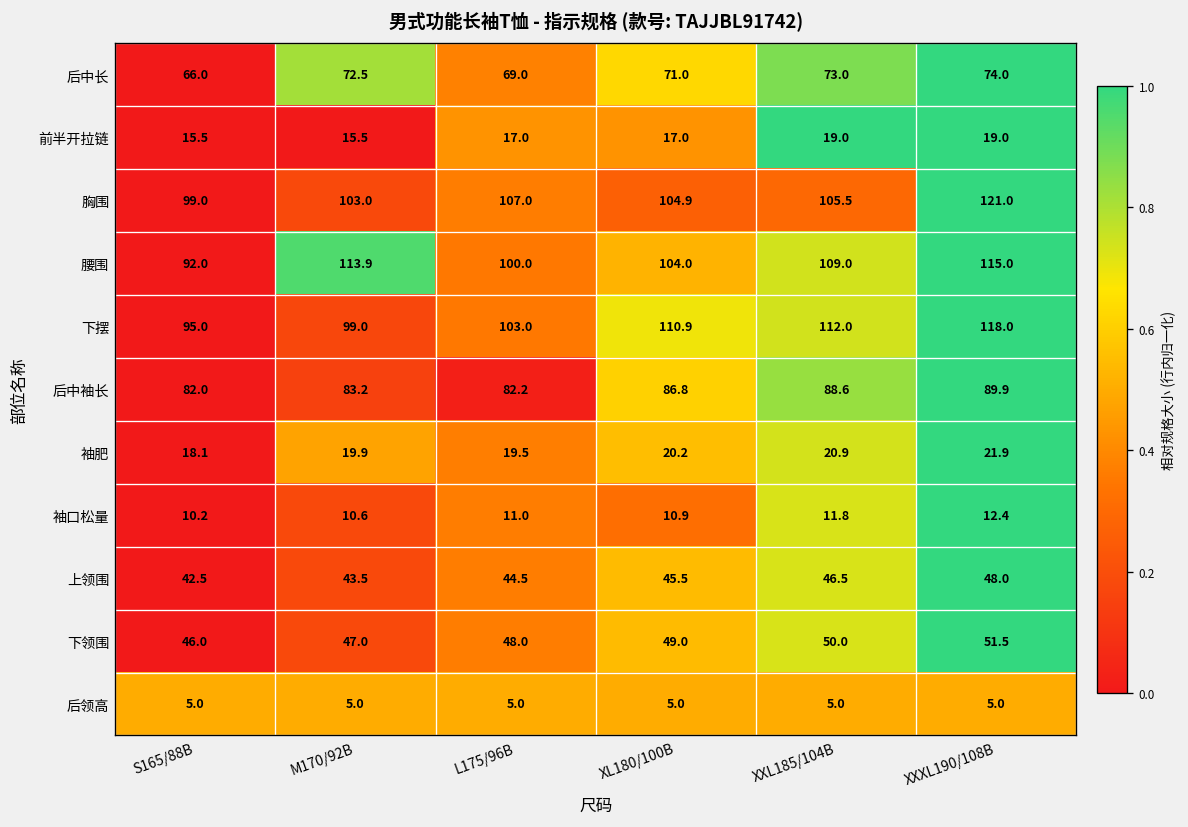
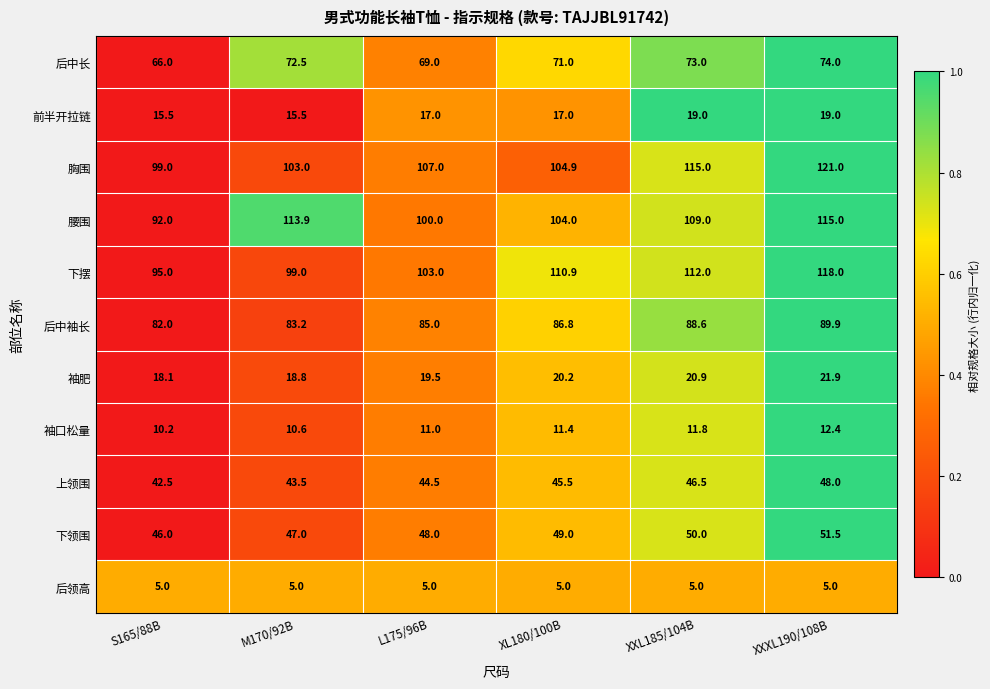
  {
    "后中长": {
      "S165/88B": 66.0,
      "M170/92B": 72.5,
      "L175/96B": 69.0,
      "XL180/100B": 71.0,
      "XXL185/104B": 73.0,
      "XXXL190/108B": 74.0
    },
    "前半开拉链": {
      "S165/88B": 15.5,
      "M170/92B": 15.5,
      "L175/96B": 17.0,
      "XL180/100B": 17.0,
      "XXL185/104B": 19.0,
      "XXXL190/108B": 19.0
    },
    "胸围": {
      "S165/88B": 99.0,
      "M170/92B": 103.0,
      "L175/96B": 107.0,
      "XL180/100B": 104.9,
-     "XXL185/104B": 105.5,
+     "XXL185/104B": 115.0,
      "XXXL190/108B": 121.0
    },
    "腰围": {
      "S165/88B": 92.0,
      "M170/92B": 113.9,
      "L175/96B": 100.0,
      "XL180/100B": 104.0,
      "XXL185/104B": 109.0,
      "XXXL190/108B": 115.0
    },
    "下摆": {
      "S165/88B": 95.0,
      "M170/92B": 99.0,
      "L175/96B": 103.0,
      "XL180/100B": 110.9,
      "XXL185/104B": 112.0,
      "XXXL190/108B": 118.0
    },
    "后中袖长": {
      "S165/88B": 82.0,
      "M170/92B": 83.2,
-     "L175/96B": 82.2,
+     "L175/96B": 85.0,
      "XL180/100B": 86.8,
      "XXL185/104B": 88.6,
      "XXXL190/108B": 89.9
    },
    "袖肥": {
      "S165/88B": 18.1,
-     "M170/92B": 19.9,
+     "M170/92B": 18.8,
      "L175/96B": 19.5,
      "XL180/100B": 20.2,
      "XXL185/104B": 20.9,
      "XXXL190/108B": 21.9
    },
    "袖口松量": {
      "S165/88B": 10.2,
      "M170/92B": 10.6,
      "L175/96B": 11.0,
-     "XL180/100B": 10.9,
+     "XL180/100B": 11.4,
      "XXL185/104B": 11.8,
      "XXXL190/108B": 12.4
    },
    "上领围": {
      "S165/88B": 42.5,
      "M170/92B": 43.5,
      "L175/96B": 44.5,
      "XL180/100B": 45.5,
      "XXL185/104B": 46.5,
      "XXXL190/108B": 48.0
    },
    "下领围": {
      "S165/88B": 46.0,
      "M170/92B": 47.0,
      "L175/96B": 48.0,
      "XL180/100B": 49.0,
      "XXL185/104B": 50.0,
      "XXXL190/108B": 51.5
    },
    "后领高": {
      "S165/88B": 5.0,
      "M170/92B": 5.0,
      "L175/96B": 5.0,
      "XL180/100B": 5.0,
      "XXL185/104B": 5.0,
      "XXXL190/108B": 5.0
    }
  }
